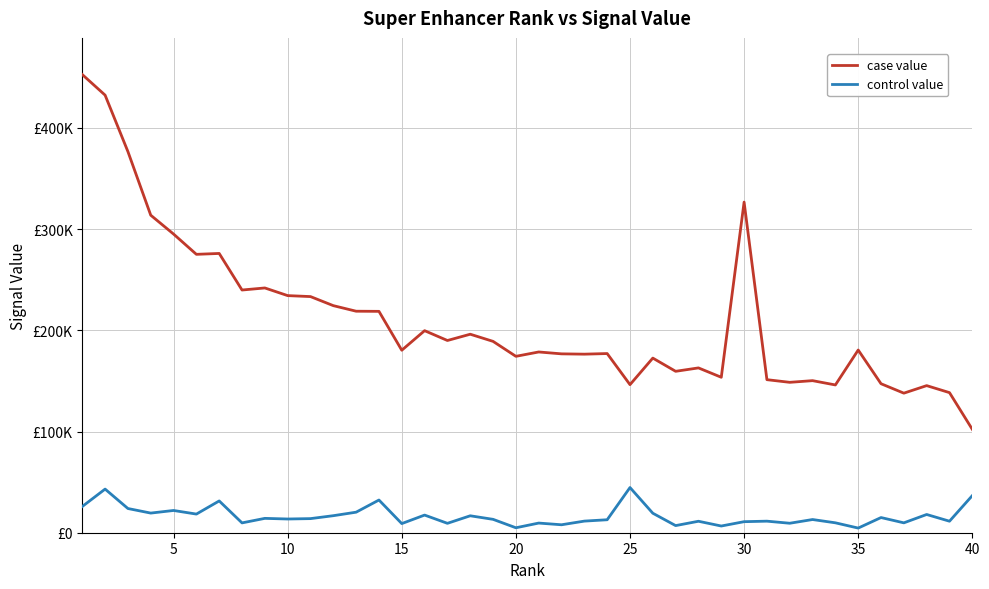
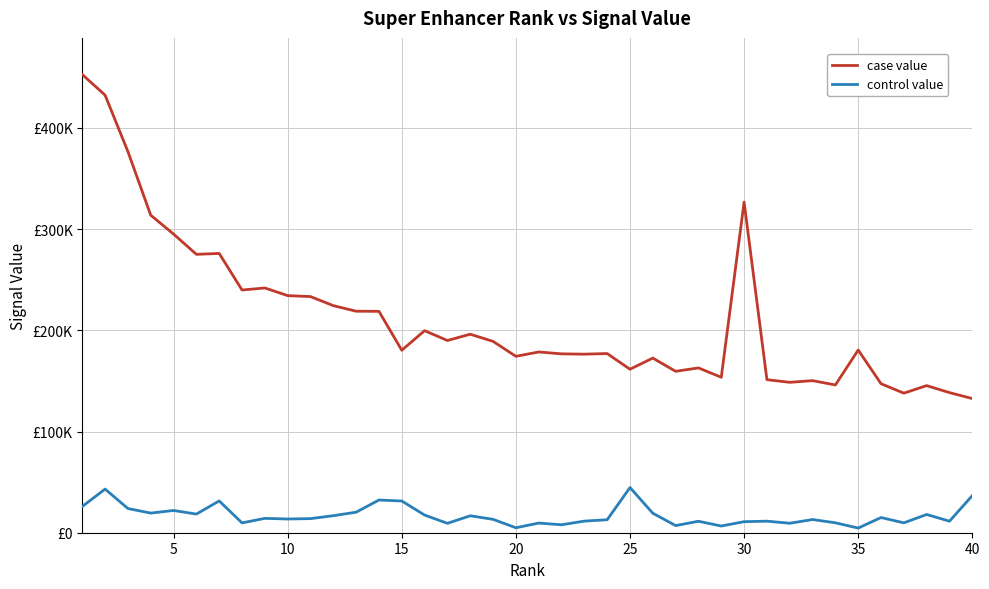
  {
    "case value": {
      "5": "£295000",
      "10": "£234000",
      "15": "£180000",
      "20": "£174000",
-     "25": "£146000",
+     "25": "£162000",
      "30": "£327000",
      "35": "£181000",
-     "40": "£102000"
+     "40": "£133000"
    },
    "control value": {
      "5": "£22000",
      "10": "£14000",
-     "15": "£9000",
+     "15": "£31000",
      "20": "£5000",
      "25": "£45000",
      "30": "£11000",
      "35": "£5000",
      "40": "£37000"
    }
  }
